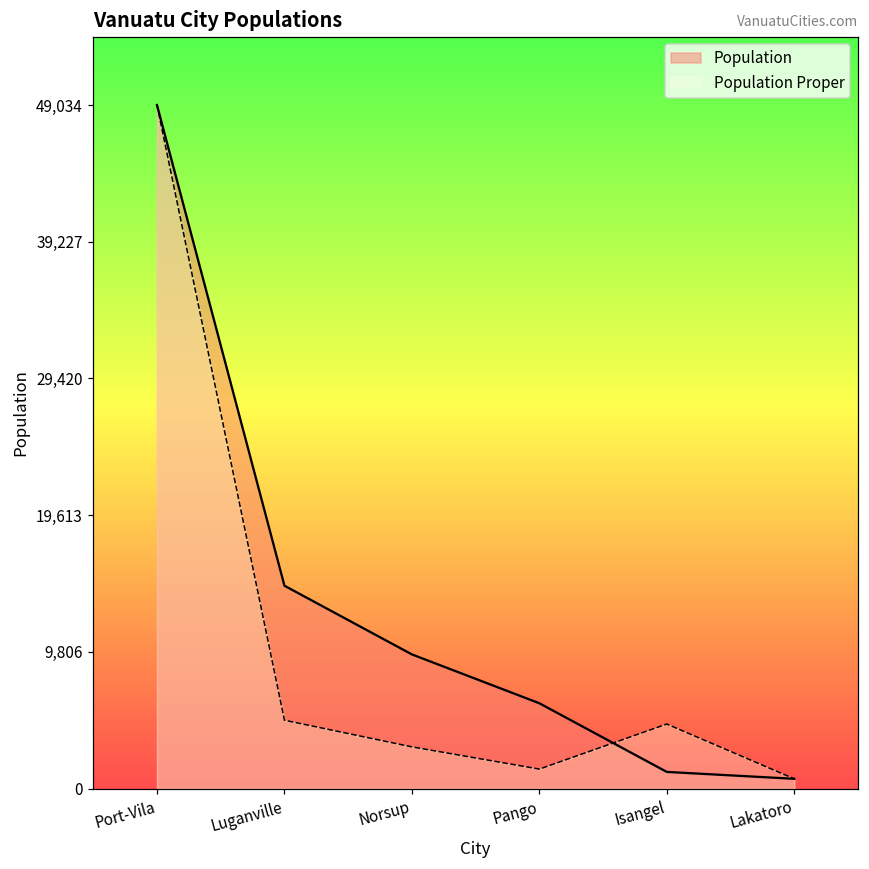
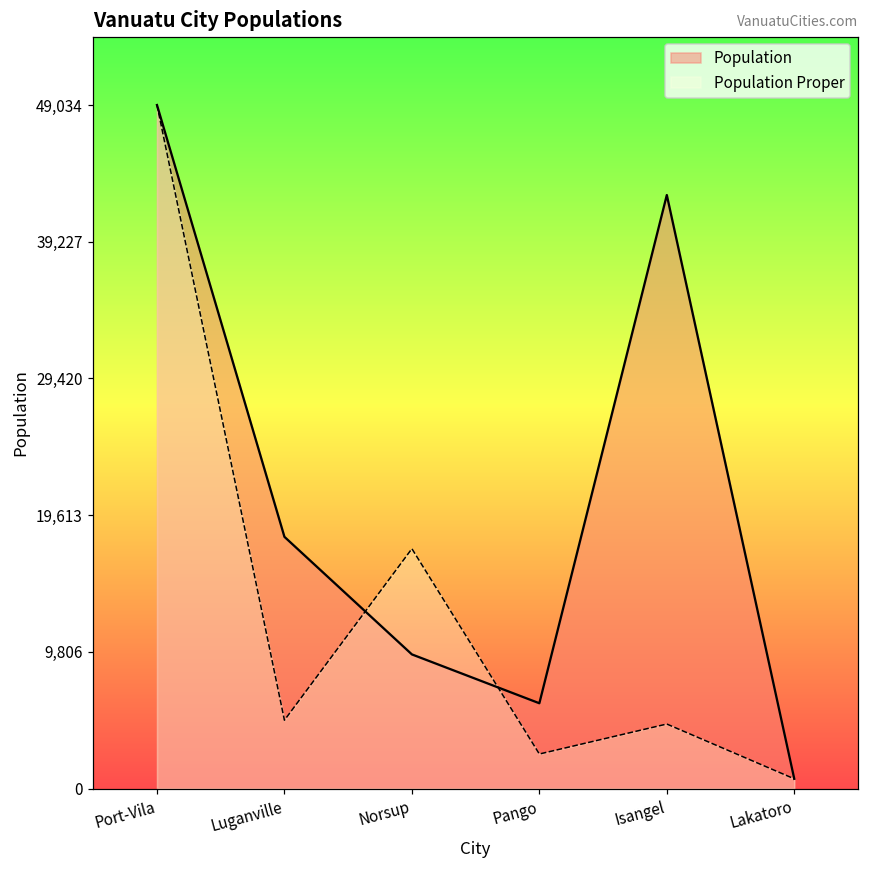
  {
    "Population": {
-     "Luganville": "14,600",
+     "Luganville": "18,100",
      "Norsup": "9,600",
      "Pango": "6,100",
-     "Isangel": "1,200"
+     "Isangel": "42,600"
    },
    "Population Proper": {
      "Luganville": "4,900",
-     "Norsup": "3,000",
-     "Pango": "1,400",
+     "Norsup": "17,200",
+     "Pango": "2,500",
      "Isangel": "4,600"
    }
  }
